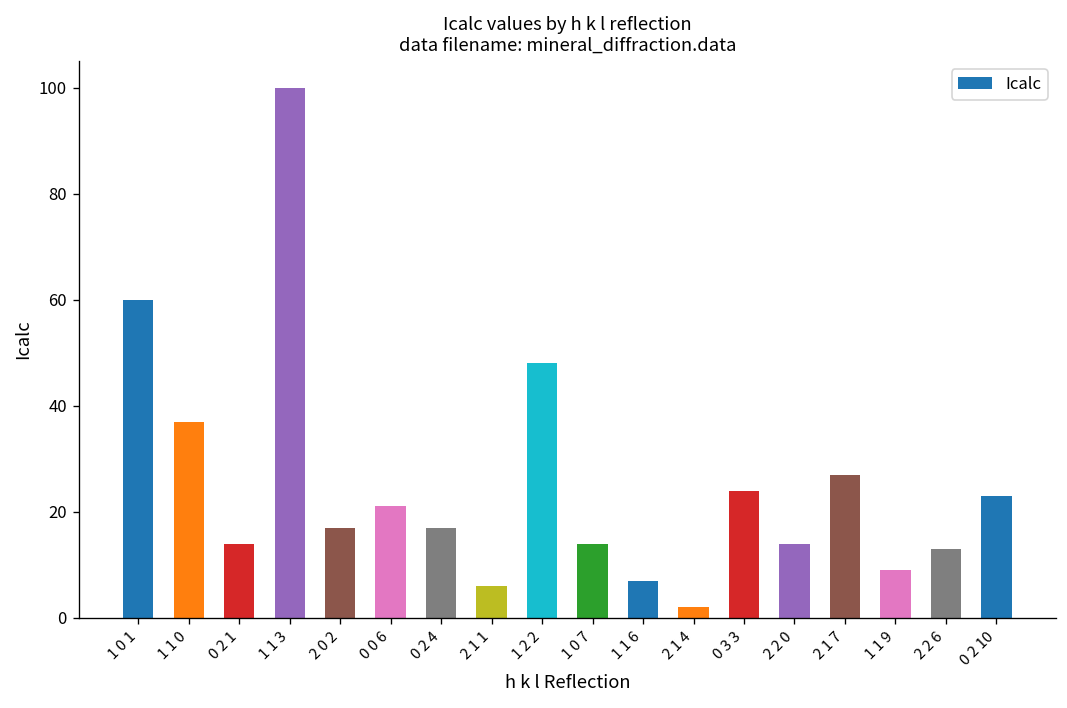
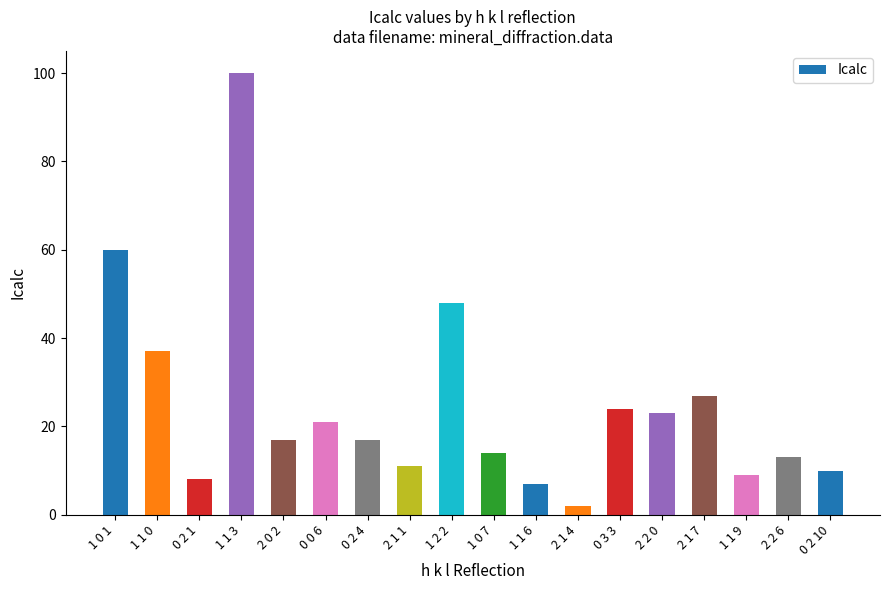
  {
    "1 0 1": 60,
    "1 1 0": 37,
-   "0 2 1": 14,
+   "0 2 1": 8,
    "1 1 3": 100,
    "2 0 2": 17,
    "0 0 6": 21,
    "0 2 4": 17,
-   "2 1 1": 6,
+   "2 1 1": 11,
    "1 2 2": 48,
    "1 0 7": 14,
    "1 1 6": 7,
    "2 1 4": 2,
    "0 3 3": 24,
-   "2 2 0": 14,
+   "2 2 0": 23,
    "2 1 7": 27,
    "1 1 9": 9,
    "2 2 6": 13,
-   "0 2 10": 23
+   "0 2 10": 10
  }
